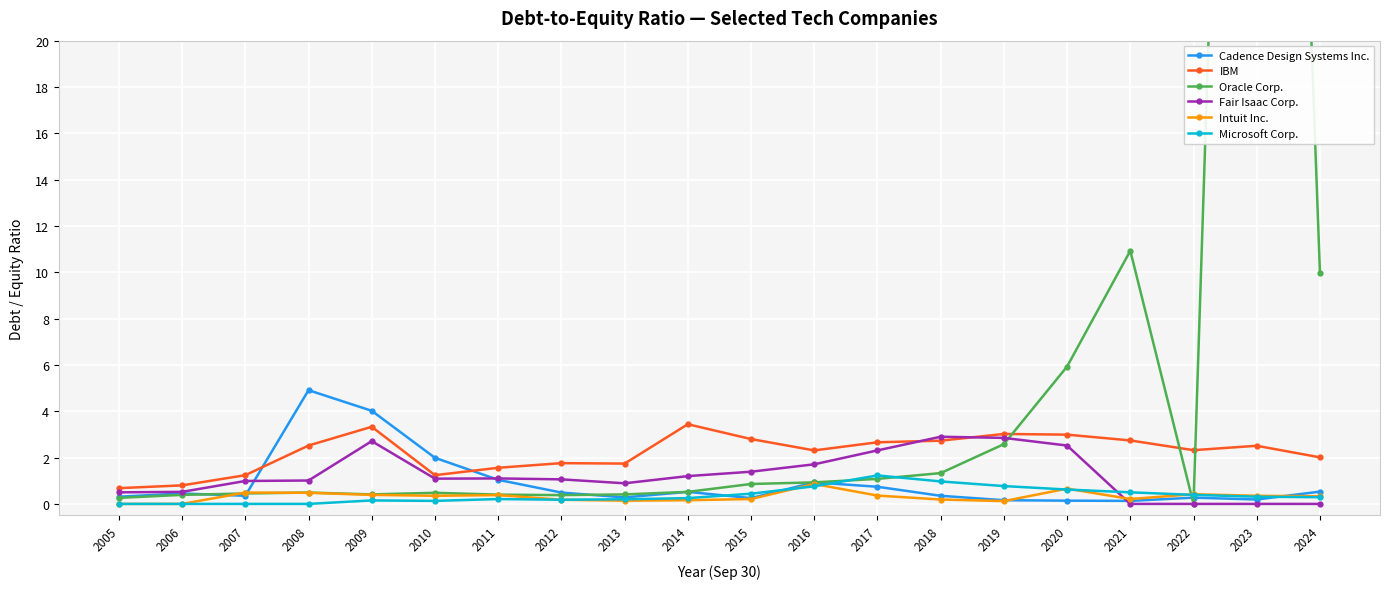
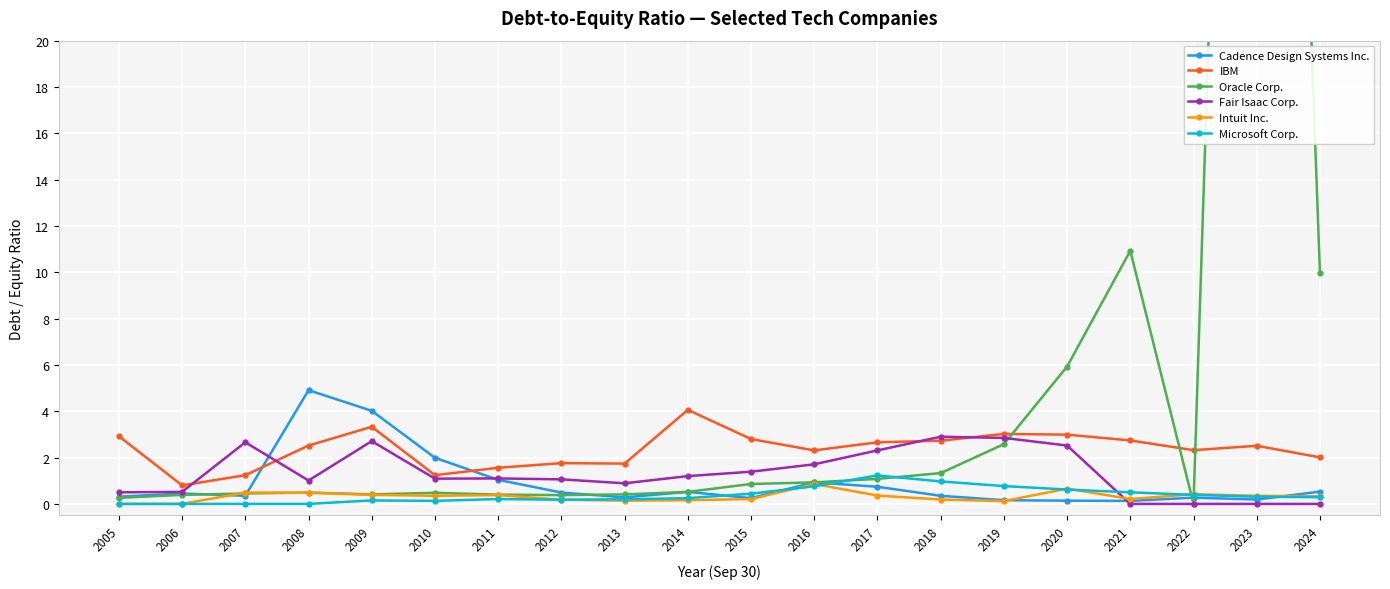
  {
    "IBM": {
-     "2005": 0.7,
+     "2005": 2.9,
      "2006": 0.8,
      "2007": 1.2,
      "2008": 2.5,
      "2009": 3.3,
      "2010": 1.2,
      "2011": 1.6,
      "2012": 1.8,
      "2013": 1.7,
-     "2014": 3.4,
+     "2014": 4.1,
      "2015": 2.8,
      "2016": 2.3,
      "2017": 2.7,
      "2018": 2.7,
      "2019": 3.0,
      "2020": 3.0,
      "2021": 2.7,
      "2022": 2.3,
      "2023": 2.5,
      "2024": 2.0
    },
    "Oracle Corp.": {
      "2010": 0.5,
      "2013": 0.4,
      "2015": 0.9,
      "2017": 1.1,
      "2018": 1.3,
      "2019": 2.6,
      "2020": 5.9,
      "2021": 10.9,
      "2024": 10.0
    },
    "Fair Isaac Corp.": {
      "2005": 0.5,
-     "2007": 1.0,
+     "2007": 2.7,
      "2008": 1.0,
      "2009": 2.7,
      "2010": 1.1,
      "2012": 1.1,
      "2013": 0.9,
      "2014": 1.2,
      "2015": 1.4,
      "2016": 1.7,
      "2017": 2.3,
      "2018": 2.9,
      "2019": 2.9,
      "2020": 2.5,
      "2021": 0.0,
      "2023": 0.0,
      "2024": 0.0
    },
    "Intuit Inc.": {
      "2010": 0.4,
      "2017": 0.4,
      "2018": 0.2
    }
  }
